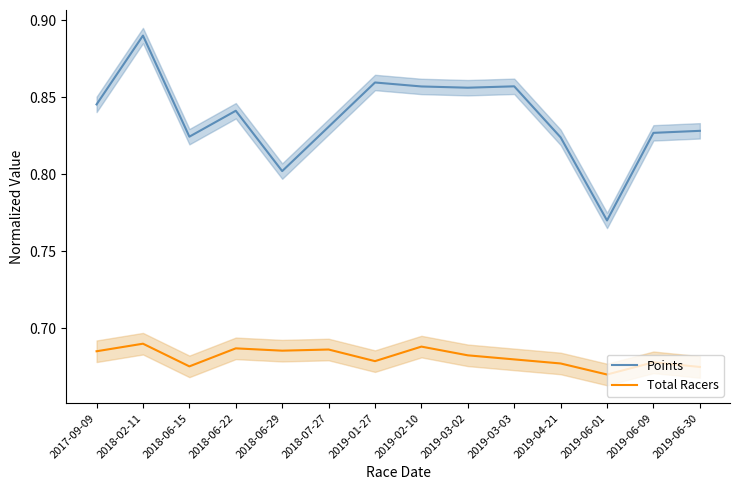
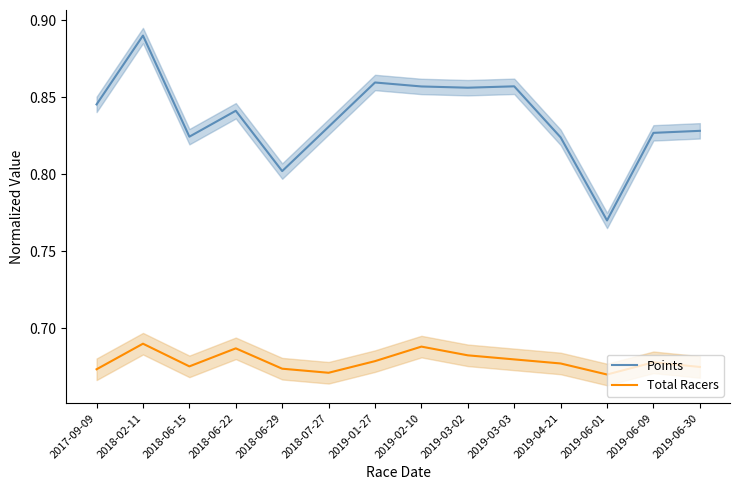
  {
    "Total Racers": {
-     "2017-09-09": 0.685,
+     "2017-09-09": 0.673,
      "2018-02-11": 0.690,
      "2018-06-15": 0.675,
      "2018-06-22": 0.687,
-     "2018-06-29": 0.685,
-     "2018-07-27": 0.686,
+     "2018-06-29": 0.674,
+     "2018-07-27": 0.671,
      "2019-01-27": 0.679,
      "2019-02-10": 0.688,
      "2019-03-02": 0.682,
      "2019-03-03": 0.680,
      "2019-04-21": 0.677
    }
  }
